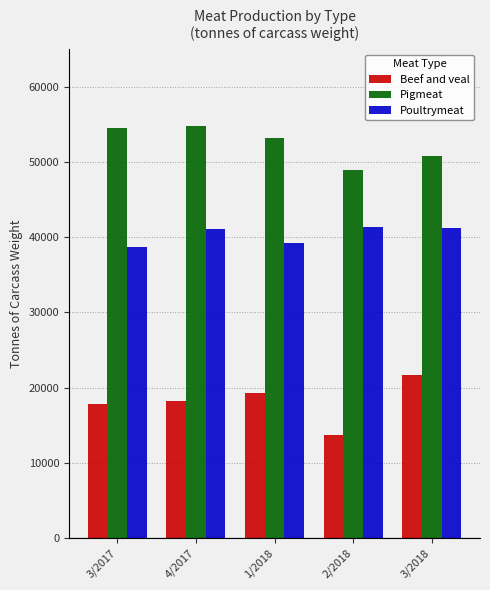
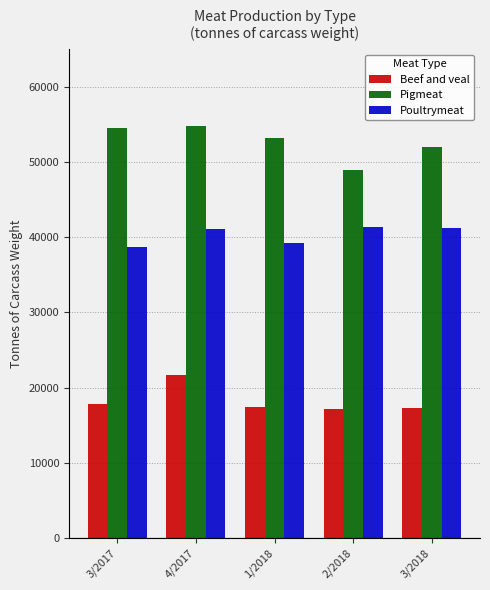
  {
    "Beef and veal": {
      "3/2017": 18000,
-     "4/2017": 18000,
-     "1/2018": 19000,
-     "2/2018": 14000,
-     "3/2018": 22000
+     "4/2017": 22000,
+     "1/2018": 17000,
+     "2/2018": 17000,
+     "3/2018": 17000
    },
    "Pigmeat": {
      "3/2017": 54000,
      "4/2017": 55000,
      "1/2018": 53000,
      "2/2018": 49000,
-     "3/2018": 51000
+     "3/2018": 52000
    },
    "Poultrymeat": {
      "3/2017": 39000,
      "4/2017": 41000,
      "1/2018": 39000,
      "2/2018": 41000,
      "3/2018": 41000
    }
  }
